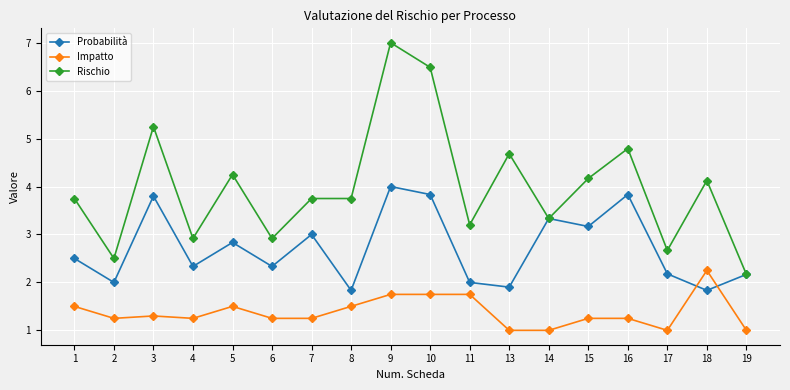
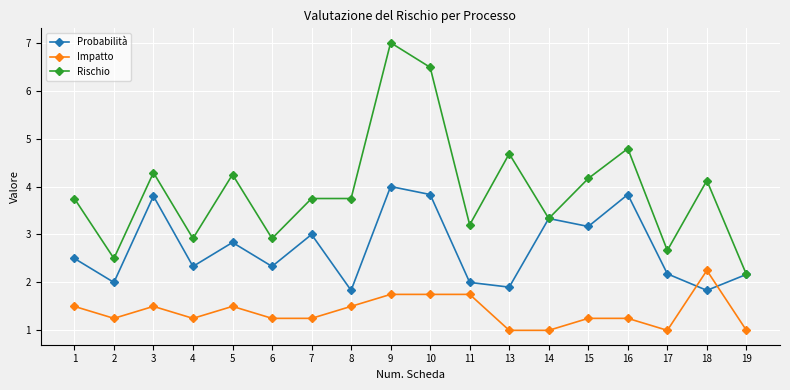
  {
    "Probabilità": {
      "1": 2.5,
      "2": 2.0,
      "3": 3.8,
      "4": 2.3,
      "5": 2.8,
      "6": 2.3,
      "7": 3.0,
      "8": 1.8,
      "9": 4.0,
      "10": 3.8,
      "11": 2.0,
      "13": 1.9,
      "15": 3.2,
      "16": 3.8,
      "17": 2.2,
      "18": 1.8
    },
    "Impatto": {
      "1": 1.5,
      "2": 1.3,
-     "3": 1.3,
+     "3": 1.5,
      "4": 1.3,
      "5": 1.5,
      "6": 1.3,
      "7": 1.3,
      "8": 1.5,
      "9": 1.8,
      "10": 1.8,
      "11": 1.8,
      "13": 1.0,
      "14": 1.0,
      "15": 1.3,
      "16": 1.3,
      "17": 1.0,
      "18": 2.3,
      "19": 1.0
    },
    "Rischio": {
      "1": 3.8,
      "2": 2.5,
-     "3": 5.3,
+     "3": 4.3,
      "4": 2.9,
      "5": 4.3,
      "6": 2.9,
      "7": 3.8,
      "8": 3.8,
      "9": 7.0,
      "10": 6.5,
      "11": 3.2,
      "13": 4.7,
      "15": 4.2,
      "16": 4.8,
      "17": 2.7,
      "18": 4.1
    }
  }
